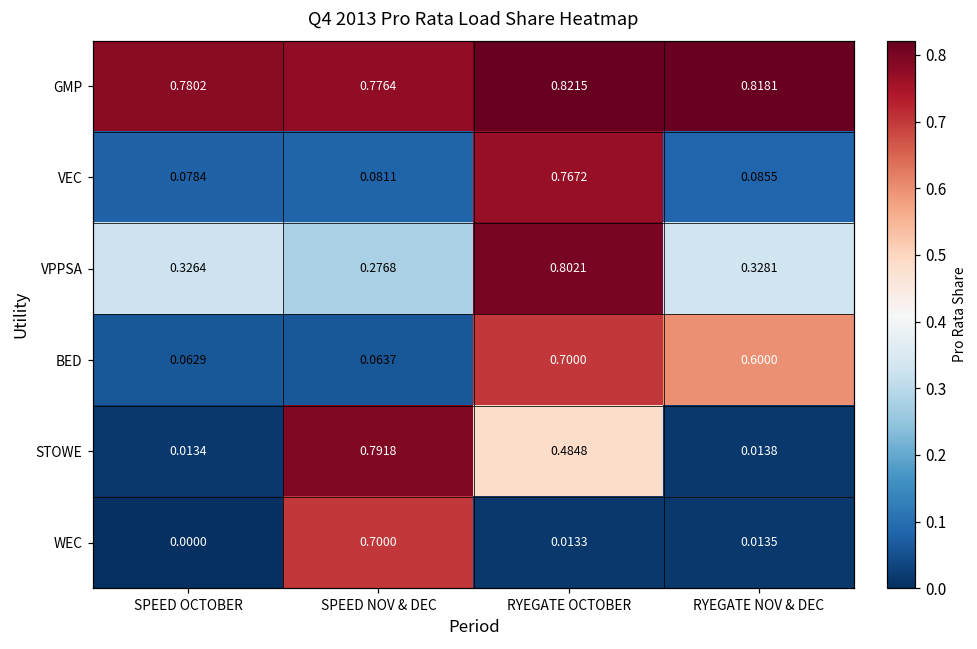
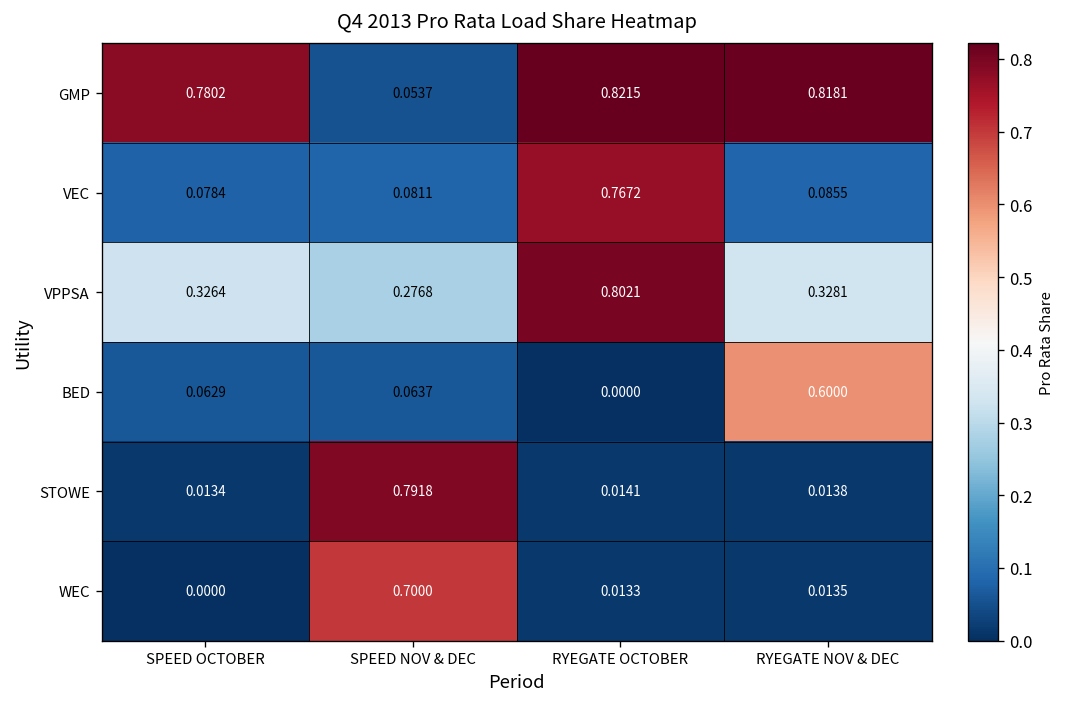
  {
    "GMP": {
      "SPEED OCTOBER": 0.7802,
-     "SPEED NOV & DEC": 0.7764,
+     "SPEED NOV & DEC": 0.0537,
      "RYEGATE OCTOBER": 0.8215,
      "RYEGATE NOV & DEC": 0.8181
    },
    "VEC": {
      "SPEED OCTOBER": 0.0784,
      "SPEED NOV & DEC": 0.0811,
      "RYEGATE OCTOBER": 0.7672,
      "RYEGATE NOV & DEC": 0.0855
    },
    "VPPSA": {
      "SPEED OCTOBER": 0.3264,
      "SPEED NOV & DEC": 0.2768,
      "RYEGATE OCTOBER": 0.8021,
      "RYEGATE NOV & DEC": 0.3281
    },
    "BED": {
      "SPEED OCTOBER": 0.0629,
      "SPEED NOV & DEC": 0.0637,
-     "RYEGATE OCTOBER": 0.7000,
+     "RYEGATE OCTOBER": 0.0000,
      "RYEGATE NOV & DEC": 0.6000
    },
    "STOWE": {
      "SPEED OCTOBER": 0.0134,
      "SPEED NOV & DEC": 0.7918,
-     "RYEGATE OCTOBER": 0.4848,
+     "RYEGATE OCTOBER": 0.0141,
      "RYEGATE NOV & DEC": 0.0138
    },
    "WEC": {
      "SPEED OCTOBER": 0.0000,
      "SPEED NOV & DEC": 0.7000,
      "RYEGATE OCTOBER": 0.0133,
      "RYEGATE NOV & DEC": 0.0135
    }
  }
